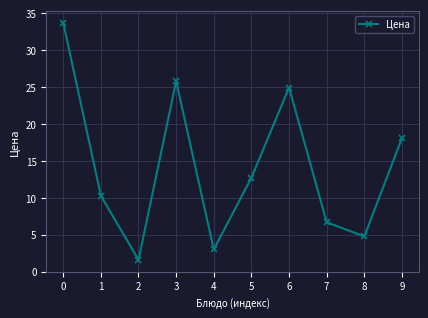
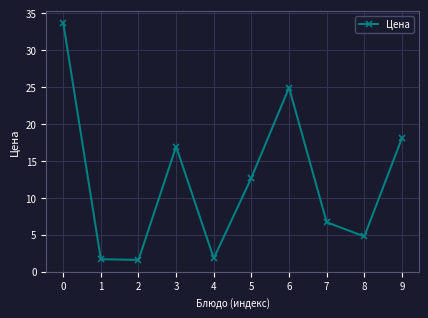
  {
    "0": 34,
-   "1": 10,
+   "1": 2,
    "2": 2,
-   "3": 26,
-   "4": 3,
+   "3": 17,
+   "4": 2,
    "5": 13,
    "6": 25,
    "7": 7,
    "8": 5,
    "9": 18
  }
